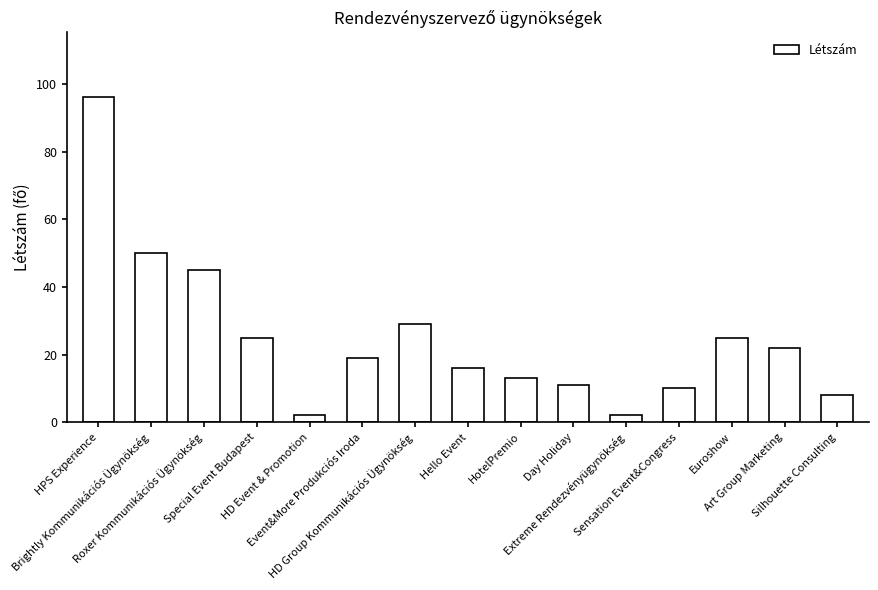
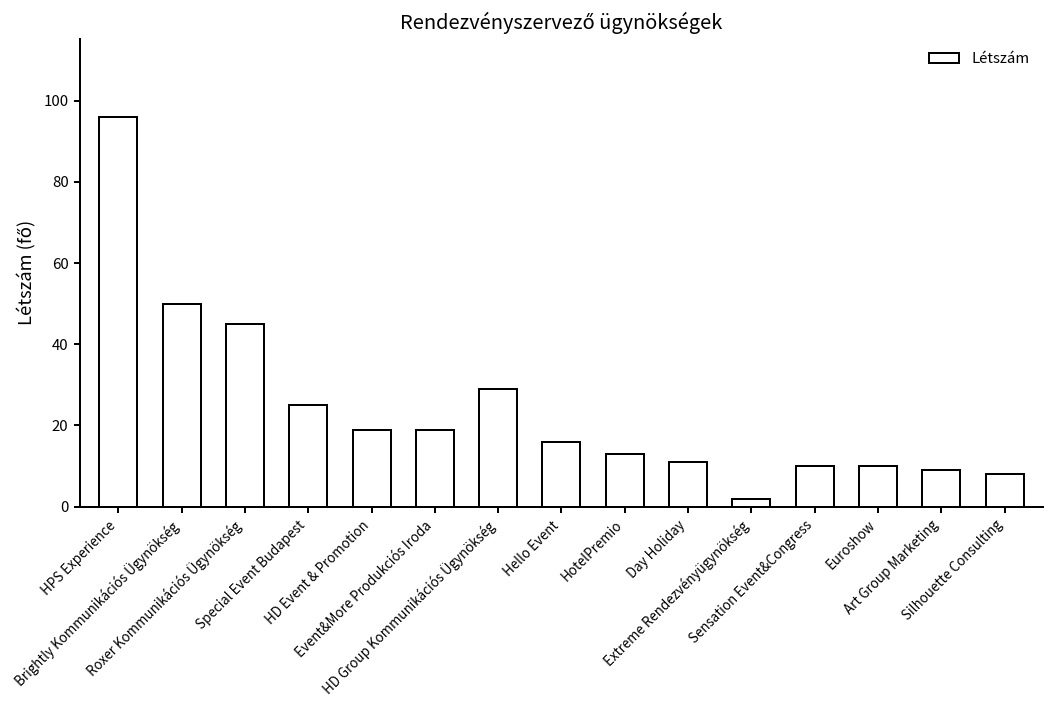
  {
    "HPS Experience": 96,
    "Brightly Kommunikációs Ügynökség": 50,
    "Roxer Kommunikációs Ügynökség": 45,
    "Special Event Budapest": 25,
-   "HD Event & Promotion": 2,
+   "HD Event & Promotion": 19,
    "Event&More Produkciós Iroda": 19,
    "HD Group Kommunikációs Ügynökség": 29,
    "Hello Event": 16,
    "HotelPremio": 13,
    "Day Holiday": 11,
    "Extreme Rendezvényügynökség": 2,
    "Sensation Event&Congress": 10,
-   "Euroshow": 25,
-   "Art Group Marketing": 22,
+   "Euroshow": 10,
+   "Art Group Marketing": 9,
    "Silhouette Consulting": 8
  }
